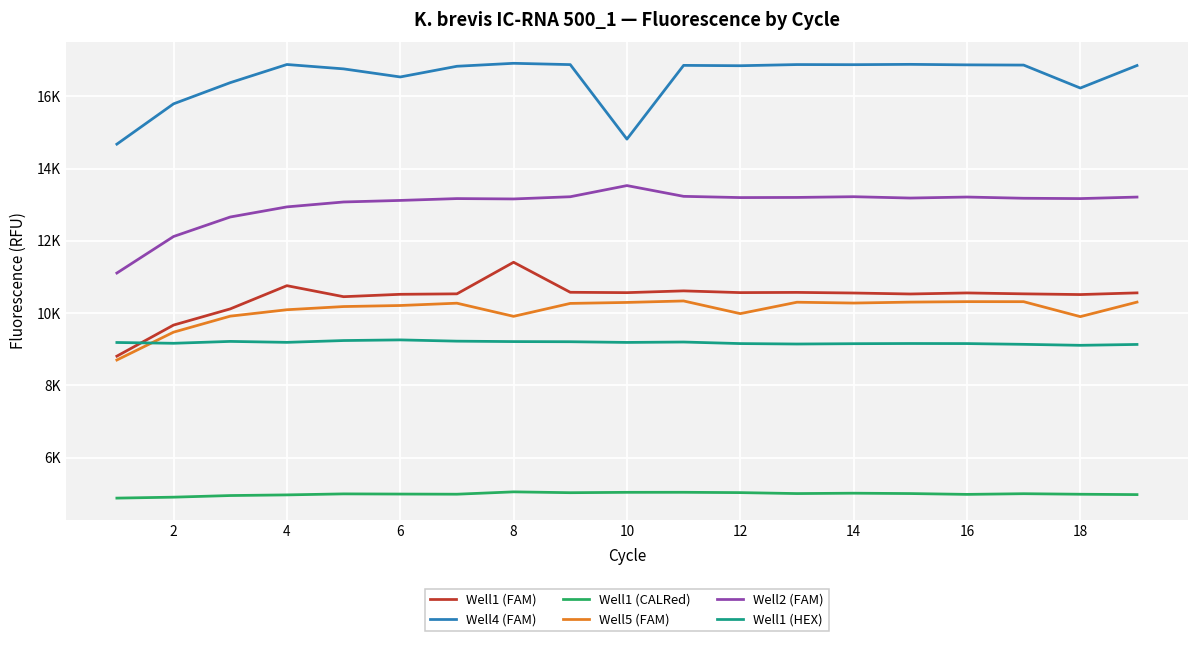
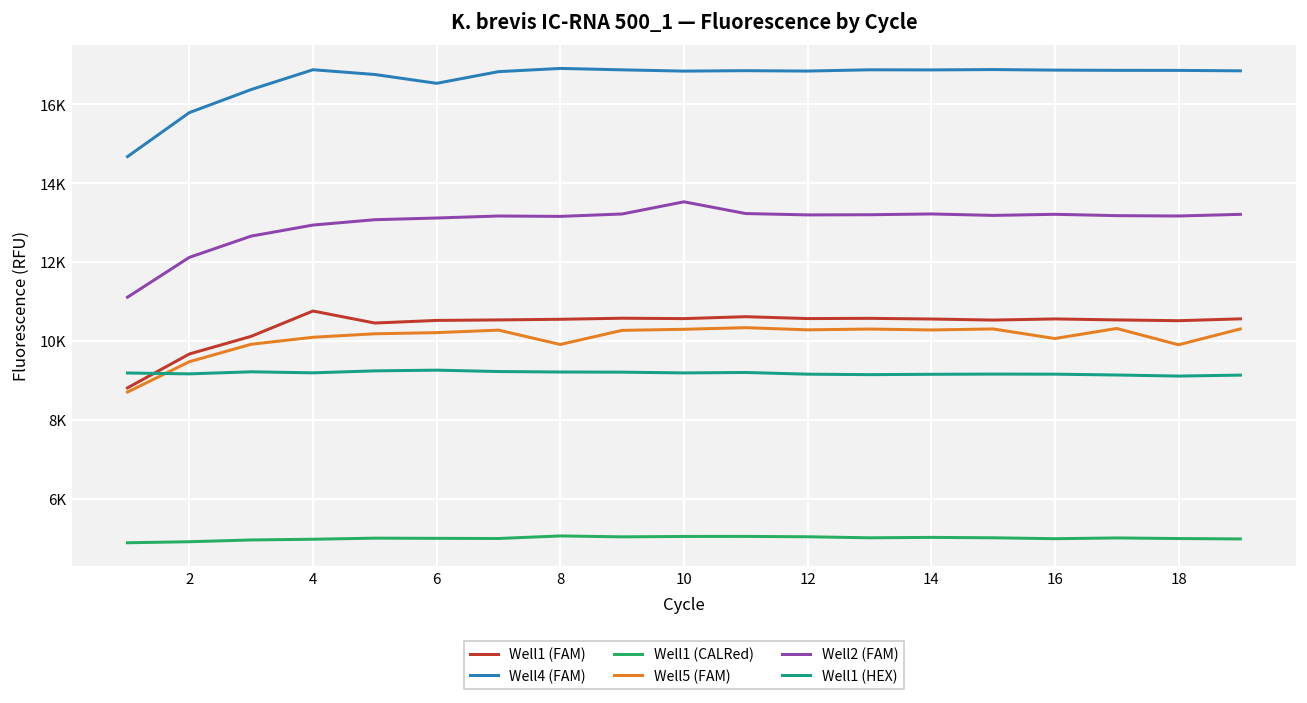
  {
    "Well1 (FAM)": {
      "2": 9700,
      "4": 10800,
      "6": 10500,
-     "8": 11400,
+     "8": 10500,
      "10": 10600,
      "12": 10600,
      "14": 10600,
      "16": 10600,
      "18": 10500
    },
    "Well4 (FAM)": {
      "2": 15800,
      "4": 16900,
      "6": 16500,
      "8": 16900,
-     "10": 14800,
+     "10": 16800,
      "12": 16800,
      "14": 16900,
      "16": 16900,
-     "18": 16200
+     "18": 16900
    },
    "Well5 (FAM)": {
      "2": 9500,
      "4": 10100,
      "6": 10200,
      "8": 9900,
      "10": 10300,
-     "12": 10000,
+     "12": 10300,
      "14": 10300,
-     "16": 10300,
+     "16": 10100,
      "18": 9900
    },
    "Well2 (FAM)": {
      "2": 12100,
      "4": 12900,
      "6": 13100,
      "8": 13200,
      "10": 13500,
      "12": 13200,
      "14": 13200,
      "16": 13200,
      "18": 13200
    }
  }
